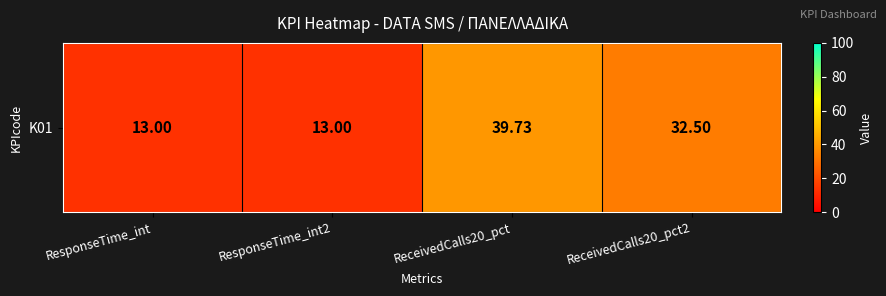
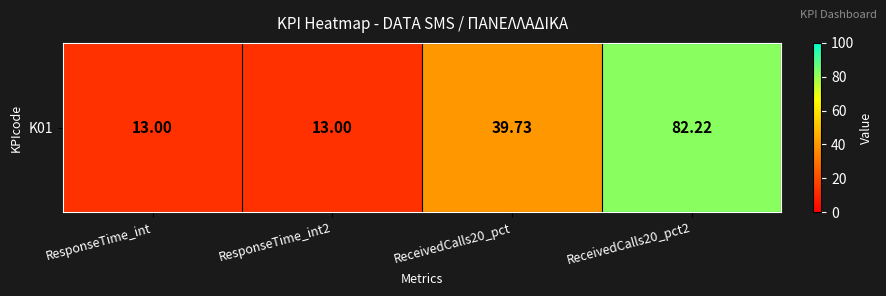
  {
    "K01": {
      "ResponseTime_int": 13.00,
      "ResponseTime_int2": 13.00,
      "ReceivedCalls20_pct": 39.73,
-     "ReceivedCalls20_pct2": 32.50
+     "ReceivedCalls20_pct2": 82.22
    }
  }
